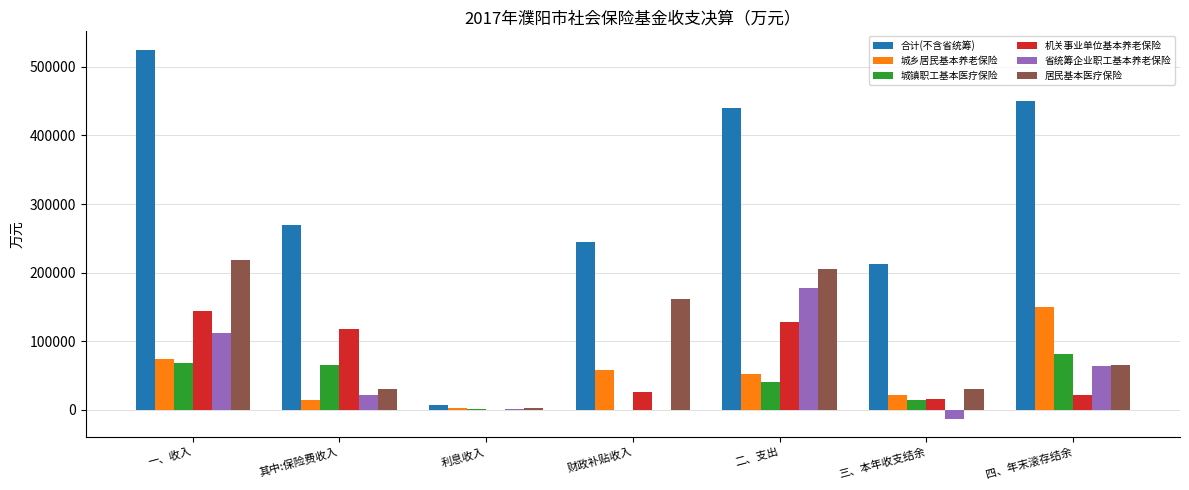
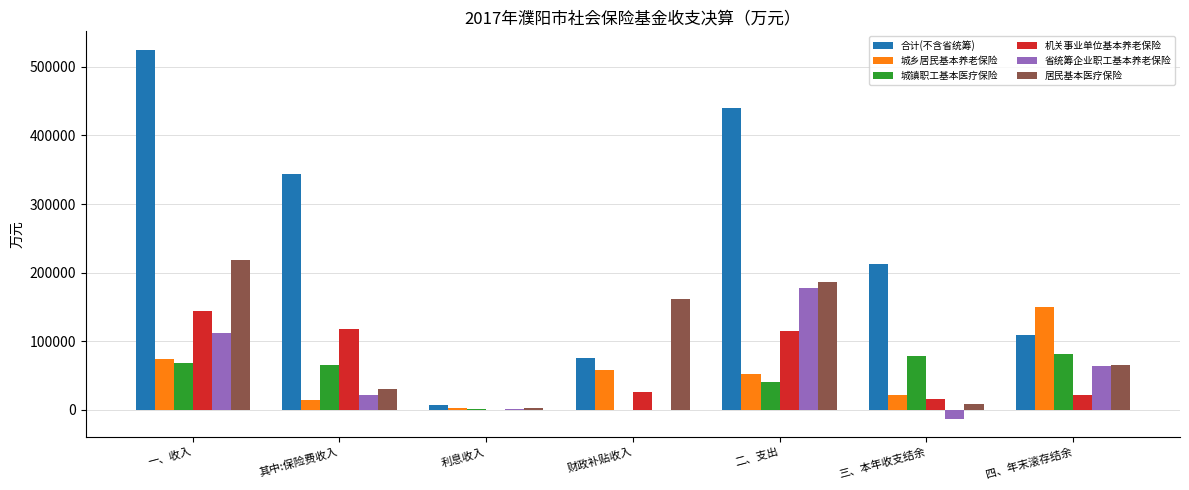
  {
    "合计(不含省统筹)": {
      "一、收入": 520000,
-     "其中:保险费收入": 270000,
+     "其中:保险费收入": 340000,
      "利息收入": 10000,
-     "财政补贴收入": 240000,
+     "财政补贴收入": 80000,
      "二、支出": 440000,
      "三、本年收支结余": 210000,
-     "四、年末滚存结余": 450000
+     "四、年末滚存结余": 110000
    },
    "城乡居民基本养老保险": {
      "一、收入": 70000,
      "其中:保险费收入": 10000,
      "财政补贴收入": 60000,
      "二、支出": 50000,
      "三、本年收支结余": 20000,
      "四、年末滚存结余": 150000
    },
    "城镇职工基本医疗保险": {
      "一、收入": 70000,
      "其中:保险费收入": 70000,
      "财政补贴收入": 0,
      "二、支出": 40000,
-     "三、本年收支结余": 10000,
+     "三、本年收支结余": 80000,
      "四、年末滚存结余": 80000
    },
    "机关事业单位基本养老保险": {
      "一、收入": 140000,
      "其中:保险费收入": 120000,
      "财政补贴收入": 30000,
-     "二、支出": 130000,
+     "二、支出": 120000,
      "三、本年收支结余": 20000,
      "四、年末滚存结余": 20000
    },
    "省统筹企业职工基本养老保险": {
      "一、收入": 110000,
      "其中:保险费收入": 20000,
      "财政补贴收入": 0,
      "二、支出": 180000,
      "三、本年收支结余": -10000,
      "四、年末滚存结余": 60000
    },
    "居民基本医疗保险": {
      "一、收入": 220000,
      "其中:保险费收入": 30000,
      "财政补贴收入": 160000,
-     "二、支出": 210000,
-     "三、本年收支结余": 30000,
+     "二、支出": 190000,
+     "三、本年收支结余": 10000,
      "四、年末滚存结余": 70000
    }
  }
